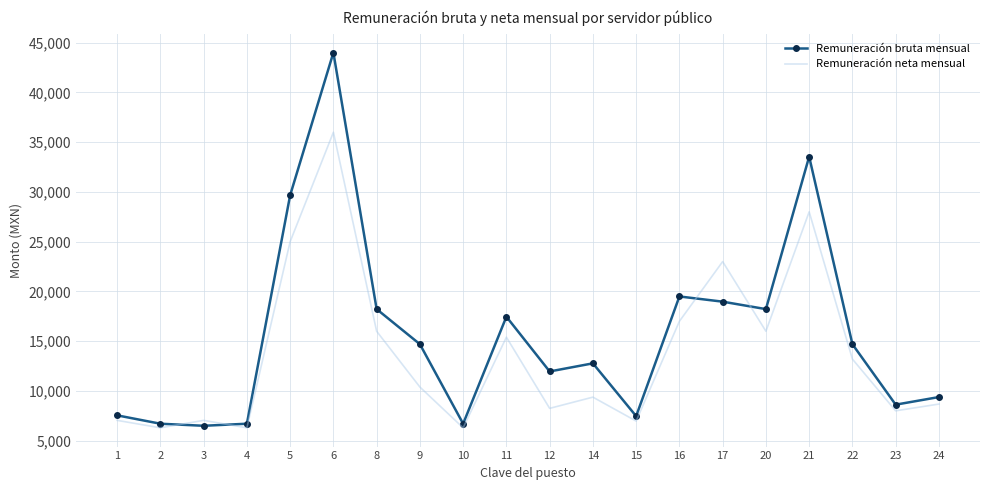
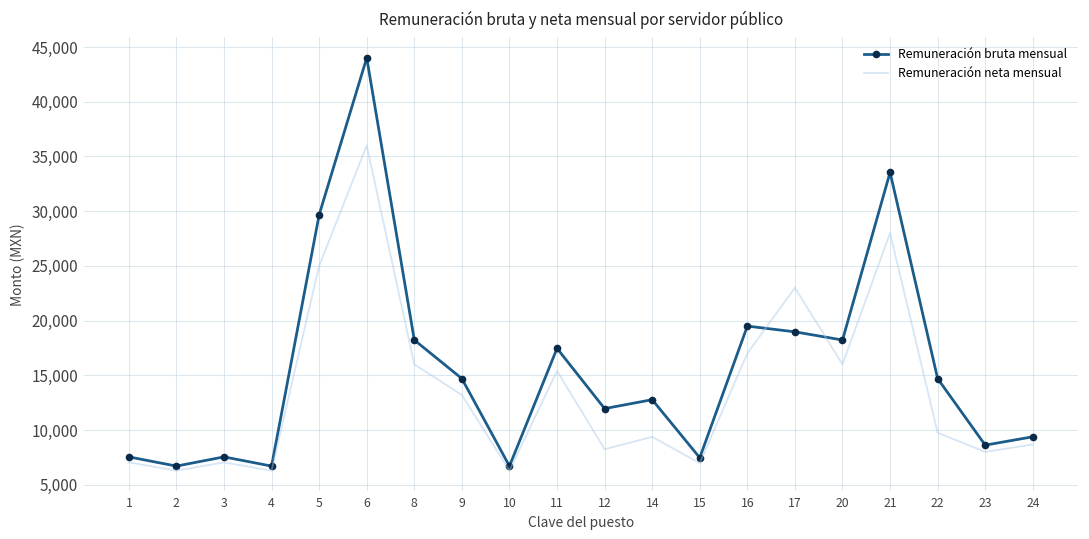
  {
    "Remuneración bruta mensual": {
      "1": "8,000",
      "2": "7,000",
-     "3": "6,000",
+     "3": "8,000",
      "4": "7,000",
      "5": "30,000",
      "6": "44,000",
      "8": "18,000",
      "9": "15,000",
      "10": "7,000",
      "11": "17,000",
      "12": "12,000",
      "14": "13,000",
      "15": "7,000",
      "16": "19,000",
      "17": "19,000",
      "20": "18,000",
      "21": "34,000",
      "22": "15,000",
      "23": "9,000",
      "24": "9,000"
    },
    "Remuneración neta mensual": {
      "1": "7,000",
      "2": "6,000",
      "3": "7,000",
      "4": "6,000",
      "5": "25,000",
      "6": "36,000",
      "8": "16,000",
-     "9": "10,000",
+     "9": "13,000",
      "10": "6,000",
      "11": "15,000",
      "12": "8,000",
      "14": "9,000",
      "15": "7,000",
      "16": "17,000",
      "17": "23,000",
      "20": "16,000",
      "21": "28,000",
-     "22": "13,000",
+     "22": "10,000",
      "23": "8,000",
      "24": "9,000"
    }
  }
